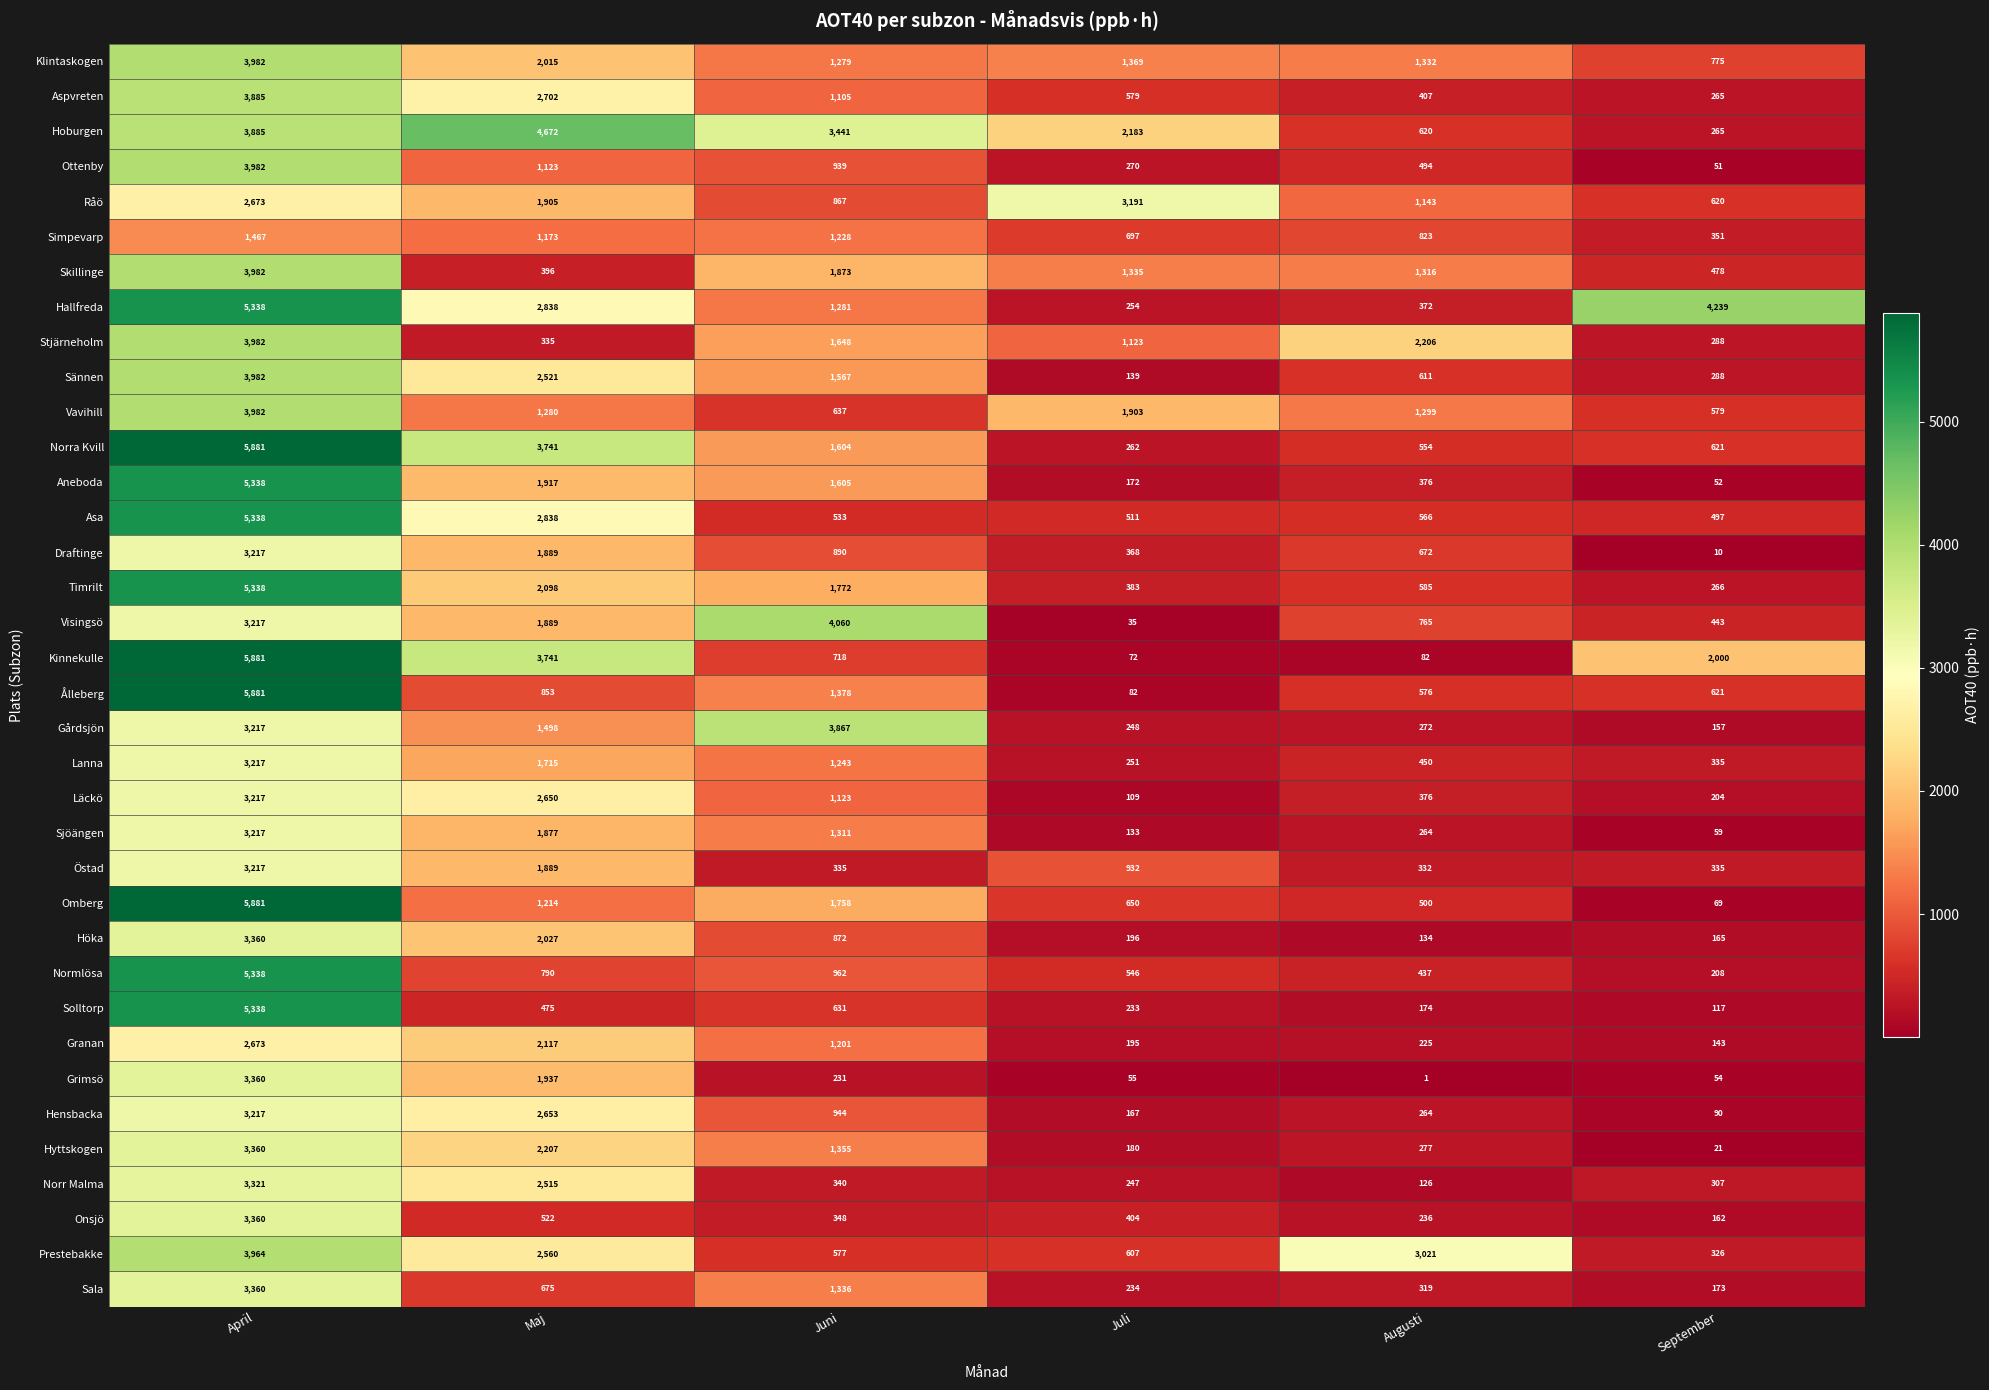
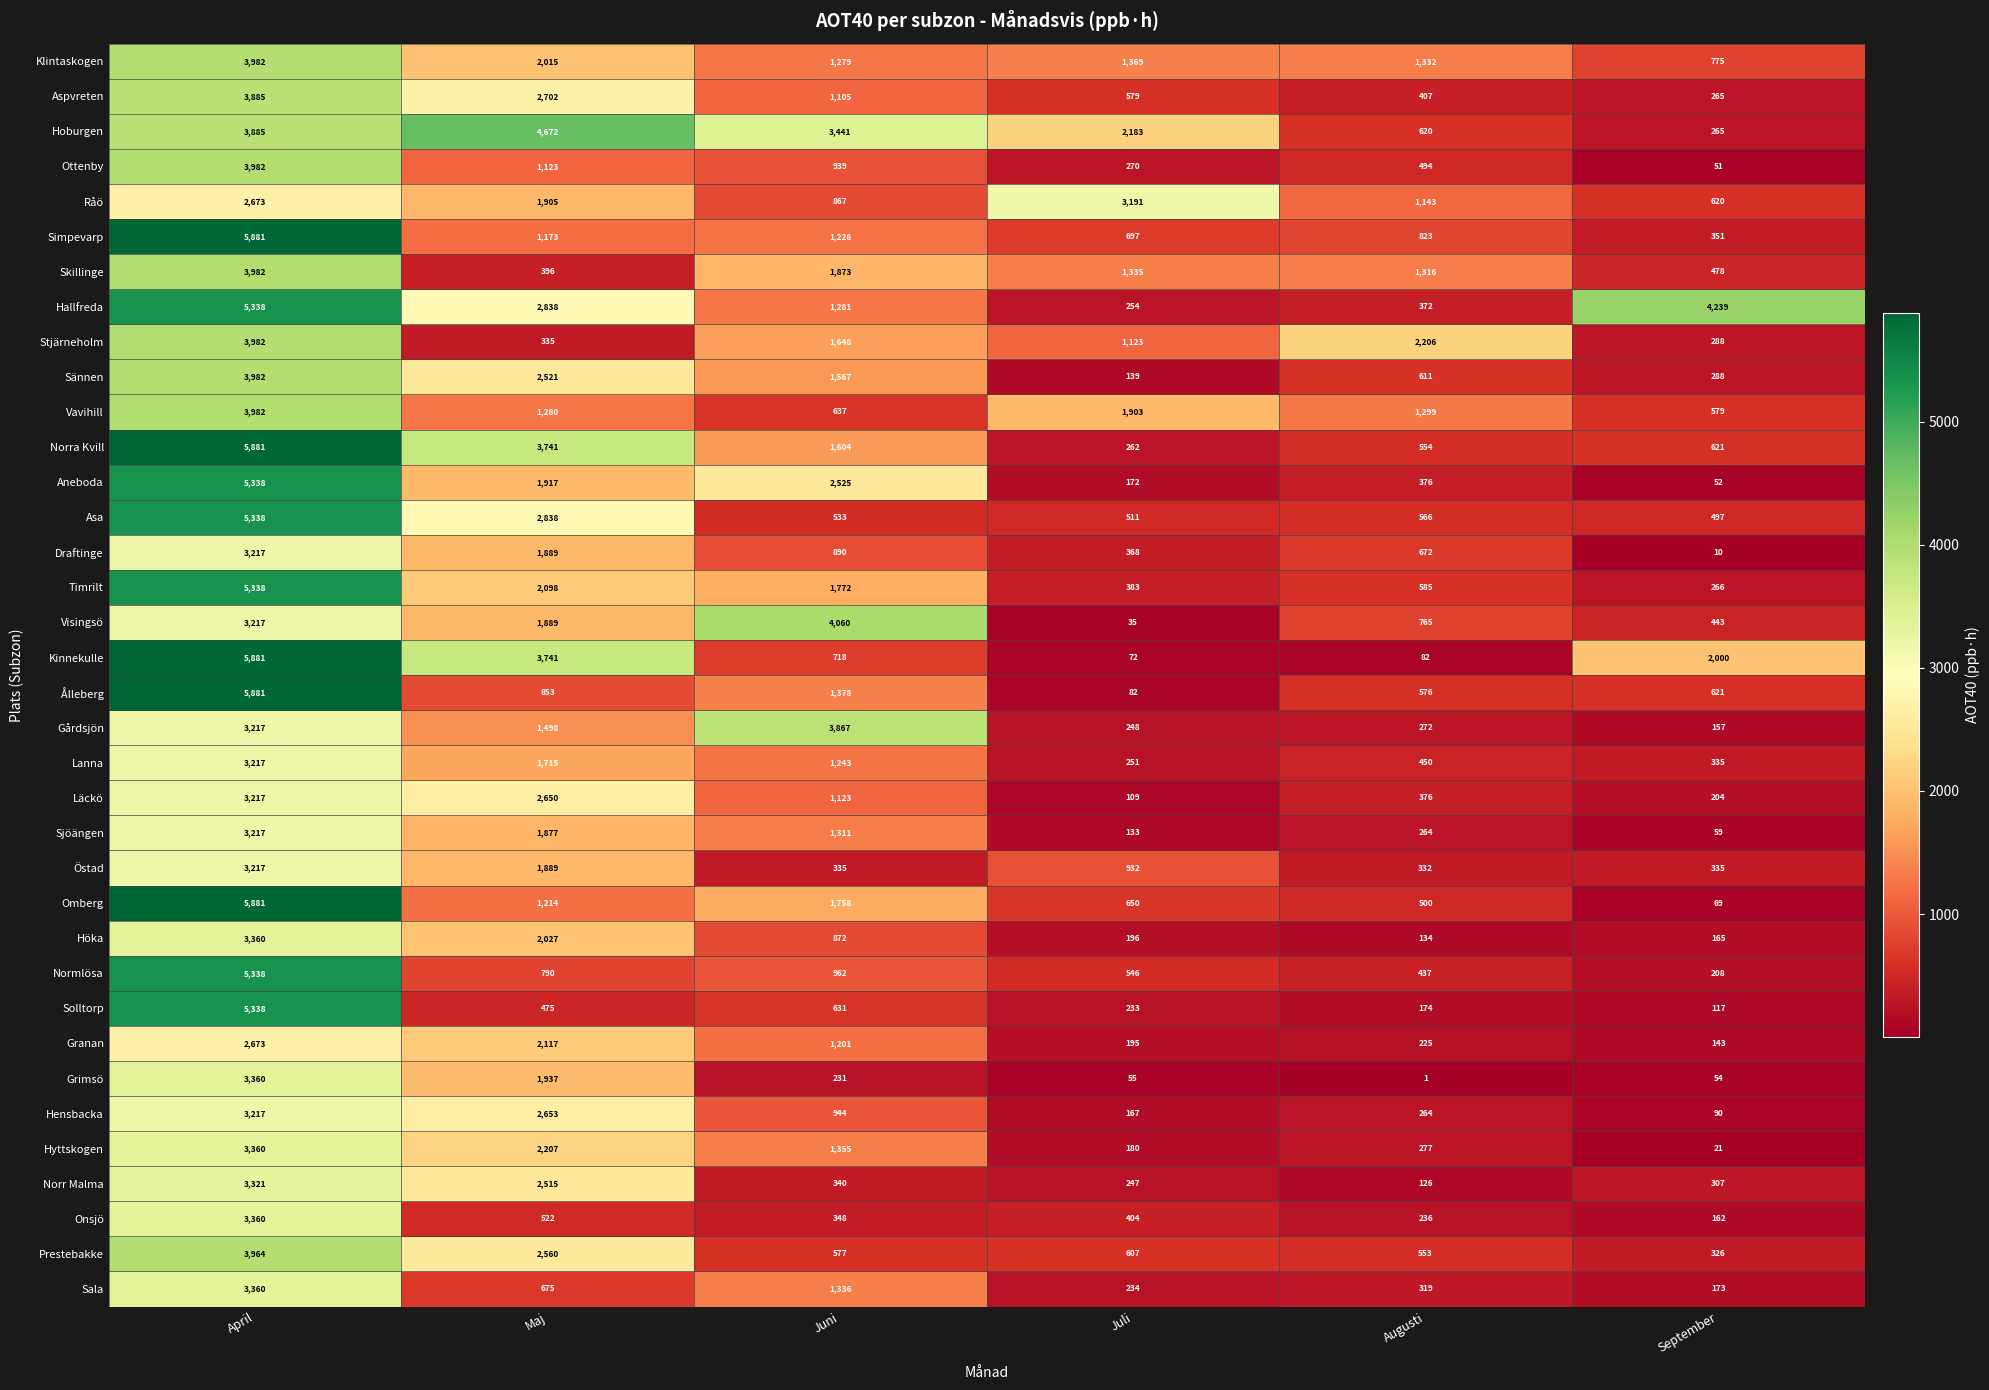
  {
    "Simpevarp": {
-     "April": "1,467",
+     "April": "5,881",
      "Maj": "1,173",
      "Juni": "1,228",
      "Juli": "697",
      "Augusti": "823",
      "September": "351"
    },
    "Aneboda": {
      "April": "5,338",
      "Maj": "1,917",
-     "Juni": "1,605",
+     "Juni": "2,525",
      "Juli": "172",
      "Augusti": "376",
      "September": "52"
    },
    "Prestebakke": {
      "April": "3,964",
      "Maj": "2,560",
      "Juni": "577",
      "Juli": "607",
-     "Augusti": "3,021",
+     "Augusti": "553",
      "September": "326"
    }
  }
